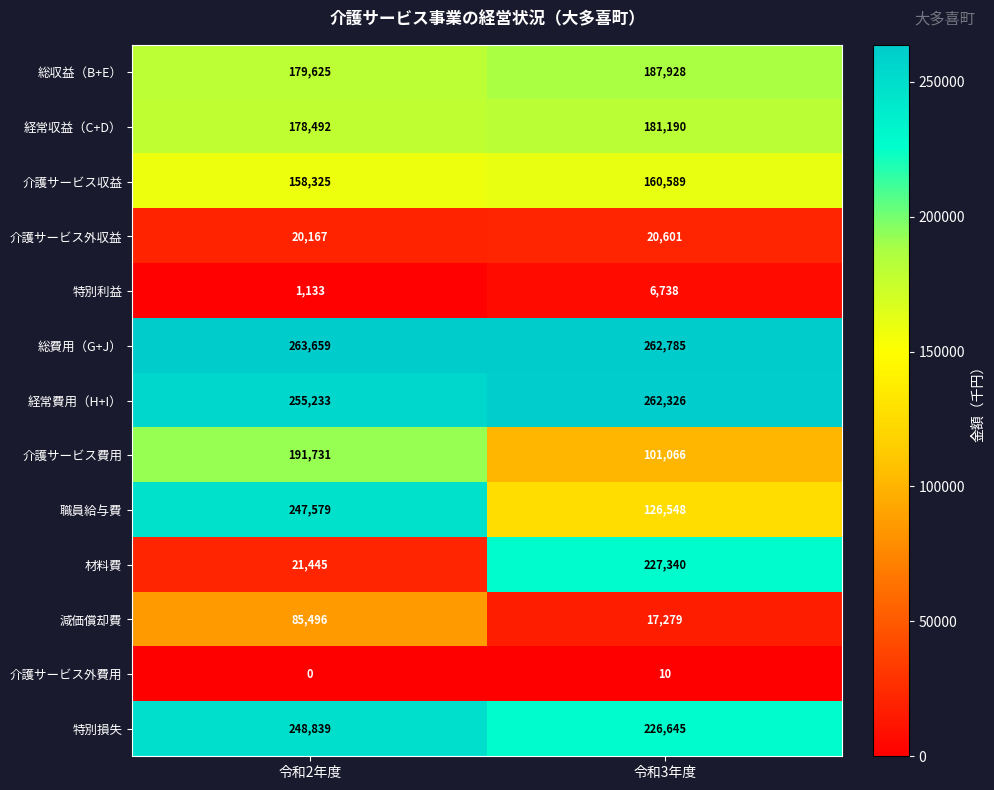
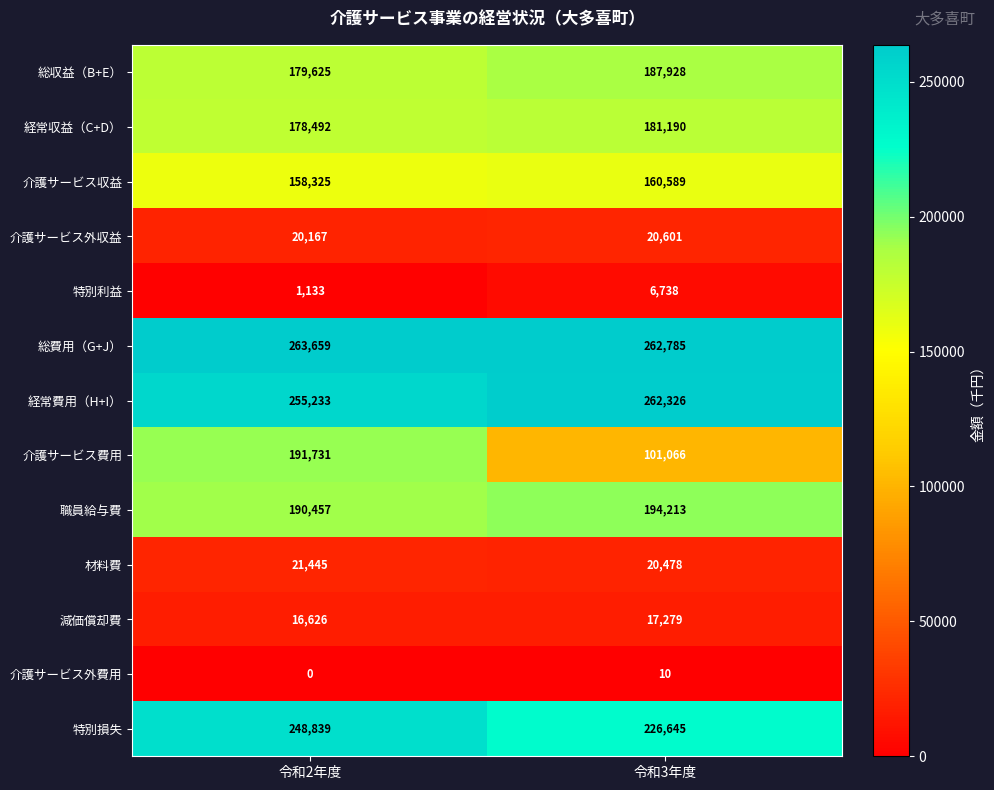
  {
    "総収益（B+E）": {
      "令和2年度": "179,625",
      "令和3年度": "187,928"
    },
    "経常収益（C+D）": {
      "令和2年度": "178,492",
      "令和3年度": "181,190"
    },
    "介護サービス収益": {
      "令和2年度": "158,325",
      "令和3年度": "160,589"
    },
    "介護サービス外収益": {
      "令和2年度": "20,167",
      "令和3年度": "20,601"
    },
    "特別利益": {
      "令和2年度": "1,133",
      "令和3年度": "6,738"
    },
    "総費用（G+J）": {
      "令和2年度": "263,659",
      "令和3年度": "262,785"
    },
    "経常費用（H+I）": {
      "令和2年度": "255,233",
      "令和3年度": "262,326"
    },
    "介護サービス費用": {
      "令和2年度": "191,731",
      "令和3年度": "101,066"
    },
    "職員給与費": {
-     "令和2年度": "247,579",
-     "令和3年度": "126,548"
+     "令和2年度": "190,457",
+     "令和3年度": "194,213"
    },
    "材料費": {
      "令和2年度": "21,445",
-     "令和3年度": "227,340"
+     "令和3年度": "20,478"
    },
    "減価償却費": {
-     "令和2年度": "85,496",
+     "令和2年度": "16,626",
      "令和3年度": "17,279"
    },
    "介護サービス外費用": {
      "令和2年度": "0",
      "令和3年度": "10"
    },
    "特別損失": {
      "令和2年度": "248,839",
      "令和3年度": "226,645"
    }
  }
